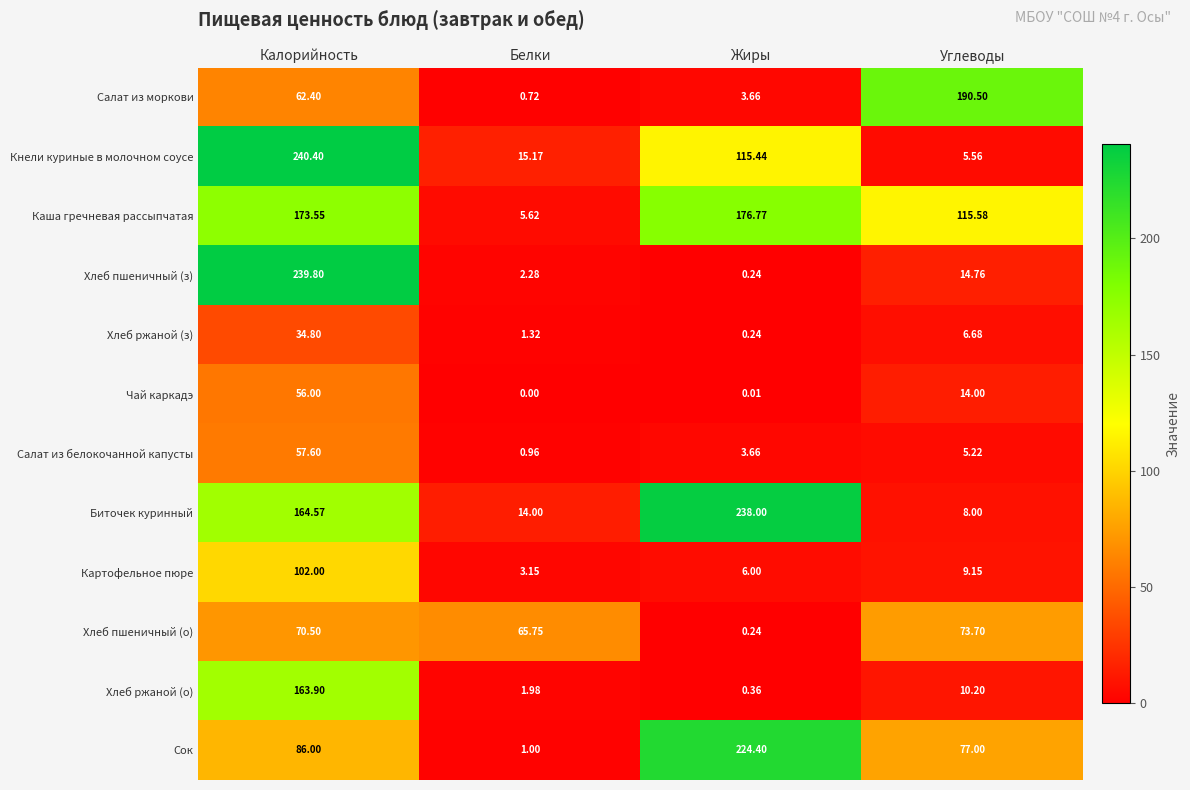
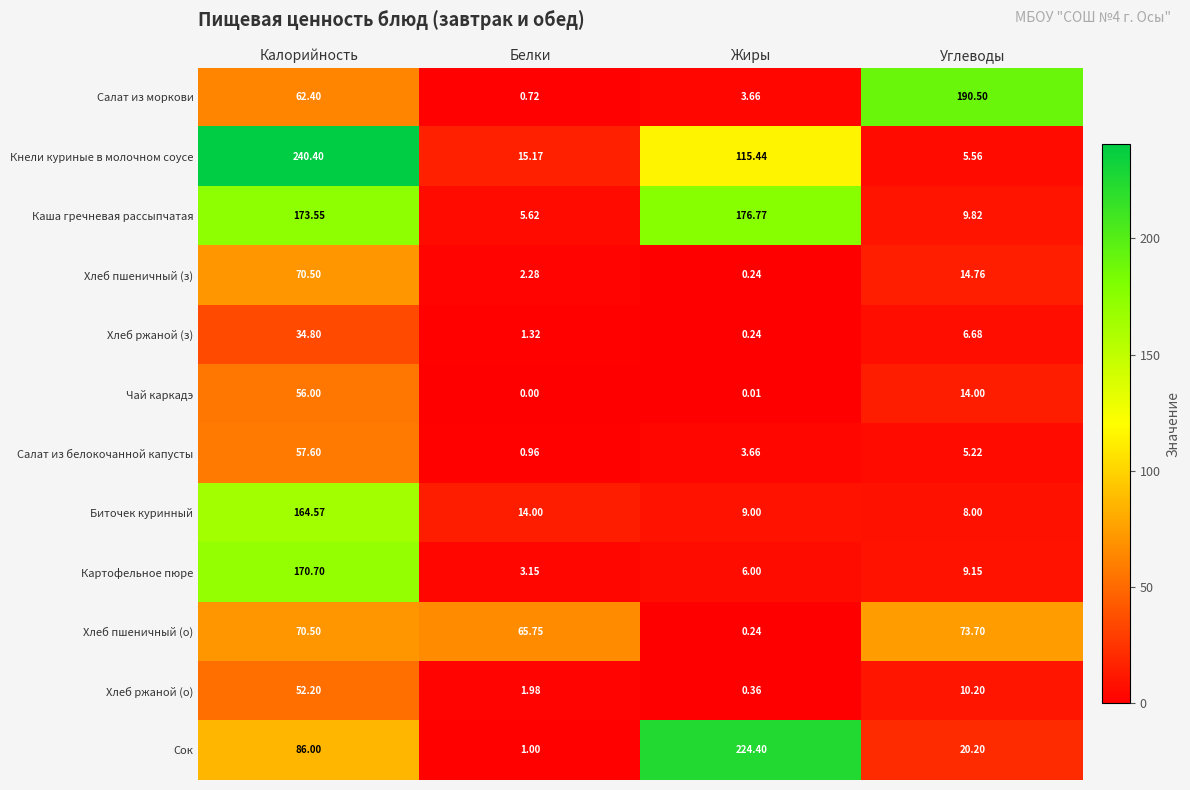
  {
    "Салат из моркови": {
      "Калорийность": 62.40,
      "Белки": 0.72,
      "Жиры": 3.66,
      "Углеводы": 190.50
    },
    "Кнели куриные в молочном соусе": {
      "Калорийность": 240.40,
      "Белки": 15.17,
      "Жиры": 115.44,
      "Углеводы": 5.56
    },
    "Каша гречневая рассыпчатая": {
      "Калорийность": 173.55,
      "Белки": 5.62,
      "Жиры": 176.77,
-     "Углеводы": 115.58
+     "Углеводы": 9.82
    },
    "Хлеб пшеничный (з)": {
-     "Калорийность": 239.80,
+     "Калорийность": 70.50,
      "Белки": 2.28,
      "Жиры": 0.24,
      "Углеводы": 14.76
    },
    "Хлеб ржаной (з)": {
      "Калорийность": 34.80,
      "Белки": 1.32,
      "Жиры": 0.24,
      "Углеводы": 6.68
    },
    "Чай каркадэ": {
      "Калорийность": 56.00,
      "Белки": 0.00,
      "Жиры": 0.01,
      "Углеводы": 14.00
    },
    "Салат из белокочанной капусты": {
      "Калорийность": 57.60,
      "Белки": 0.96,
      "Жиры": 3.66,
      "Углеводы": 5.22
    },
    "Биточек куринный": {
      "Калорийность": 164.57,
      "Белки": 14.00,
-     "Жиры": 238.00,
+     "Жиры": 9.00,
      "Углеводы": 8.00
    },
    "Картофельное пюре": {
-     "Калорийность": 102.00,
+     "Калорийность": 170.70,
      "Белки": 3.15,
      "Жиры": 6.00,
      "Углеводы": 9.15
    },
    "Хлеб пшеничный (о)": {
      "Калорийность": 70.50,
      "Белки": 65.75,
      "Жиры": 0.24,
      "Углеводы": 73.70
    },
    "Хлеб ржаной (о)": {
-     "Калорийность": 163.90,
+     "Калорийность": 52.20,
      "Белки": 1.98,
      "Жиры": 0.36,
      "Углеводы": 10.20
    },
    "Сок": {
      "Калорийность": 86.00,
      "Белки": 1.00,
      "Жиры": 224.40,
-     "Углеводы": 77.00
+     "Углеводы": 20.20
    }
  }
